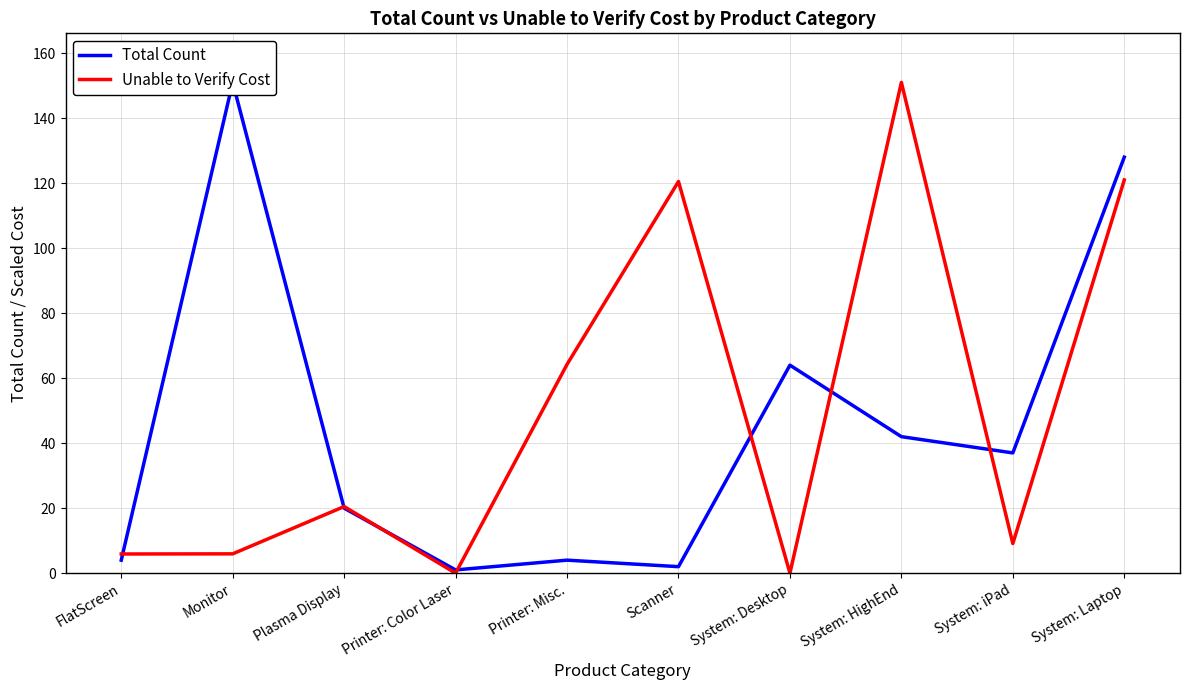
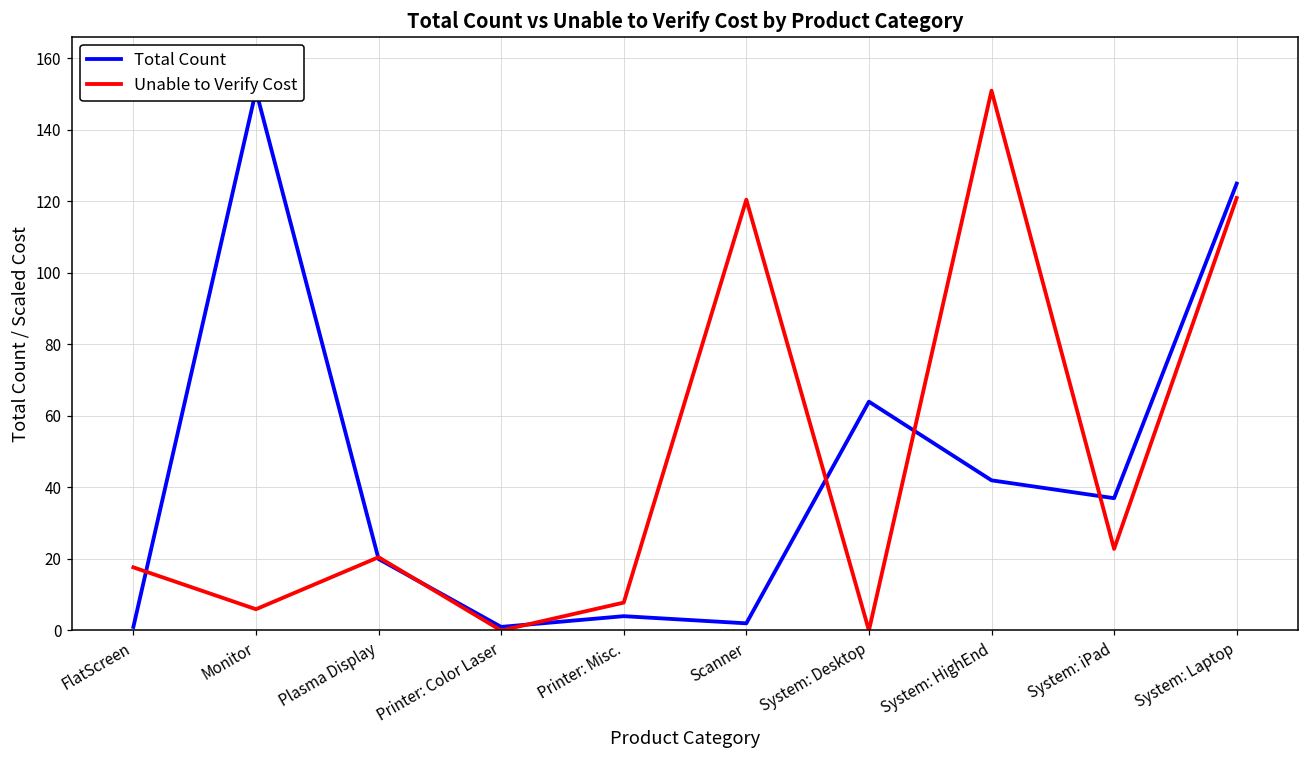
  {
    "Total Count": {
-     "FlatScreen": 4,
+     "FlatScreen": 1,
      "Printer: Color Laser": 1,
      "Printer: Misc.": 4,
      "Scanner": 2,
      "System: Desktop": 64,
      "System: HighEnd": 42,
      "System: iPad": 37,
-     "System: Laptop": 128
+     "System: Laptop": 125
    },
    "Unable to Verify Cost": {
-     "FlatScreen": 6,
+     "FlatScreen": 18,
      "Monitor": 6,
      "Printer: Color Laser": 0,
-     "Printer: Misc.": 64,
+     "Printer: Misc.": 8,
      "Scanner": 121,
      "System: Desktop": 0,
      "System: HighEnd": 151,
-     "System: iPad": 9,
+     "System: iPad": 23,
      "System: Laptop": 121
    }
  }
